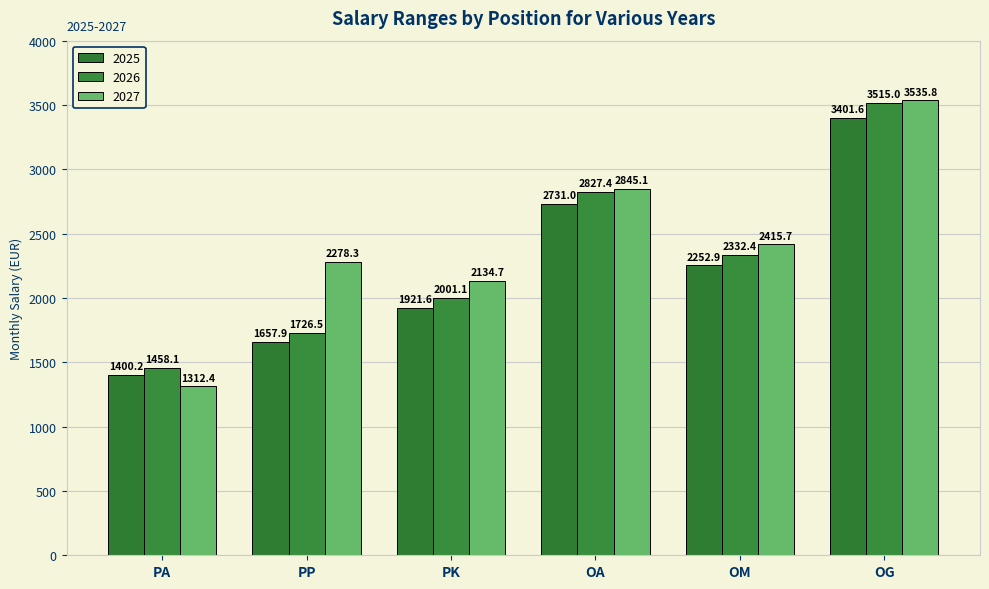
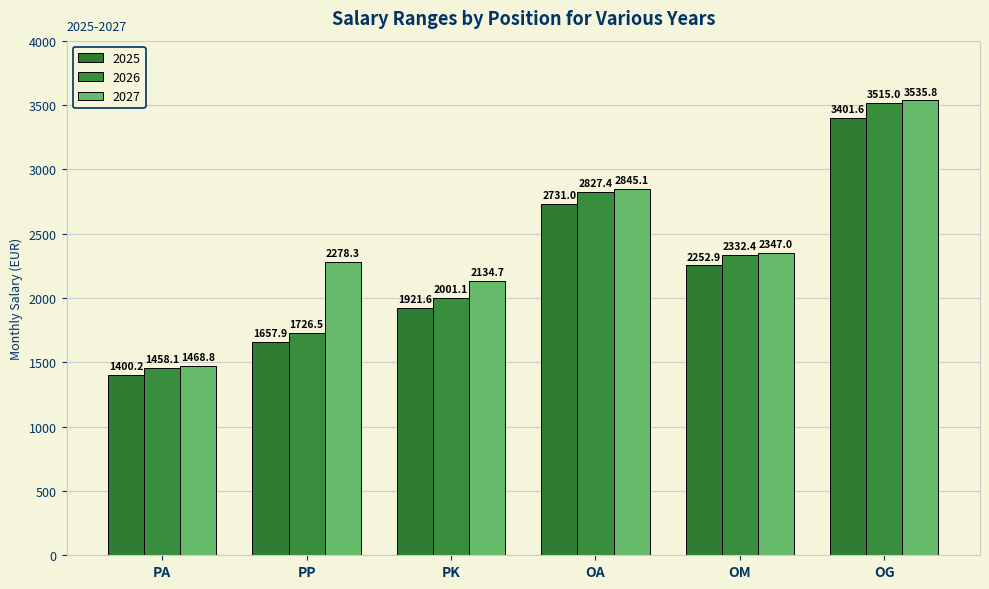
  {
    "2027": {
-     "PA": 1312.4,
+     "PA": 1468.8,
      "PP": 2278.3,
      "PK": 2134.7,
      "OA": 2845.1,
-     "OM": 2415.7,
+     "OM": 2347.0,
      "OG": 3535.8
    }
  }
